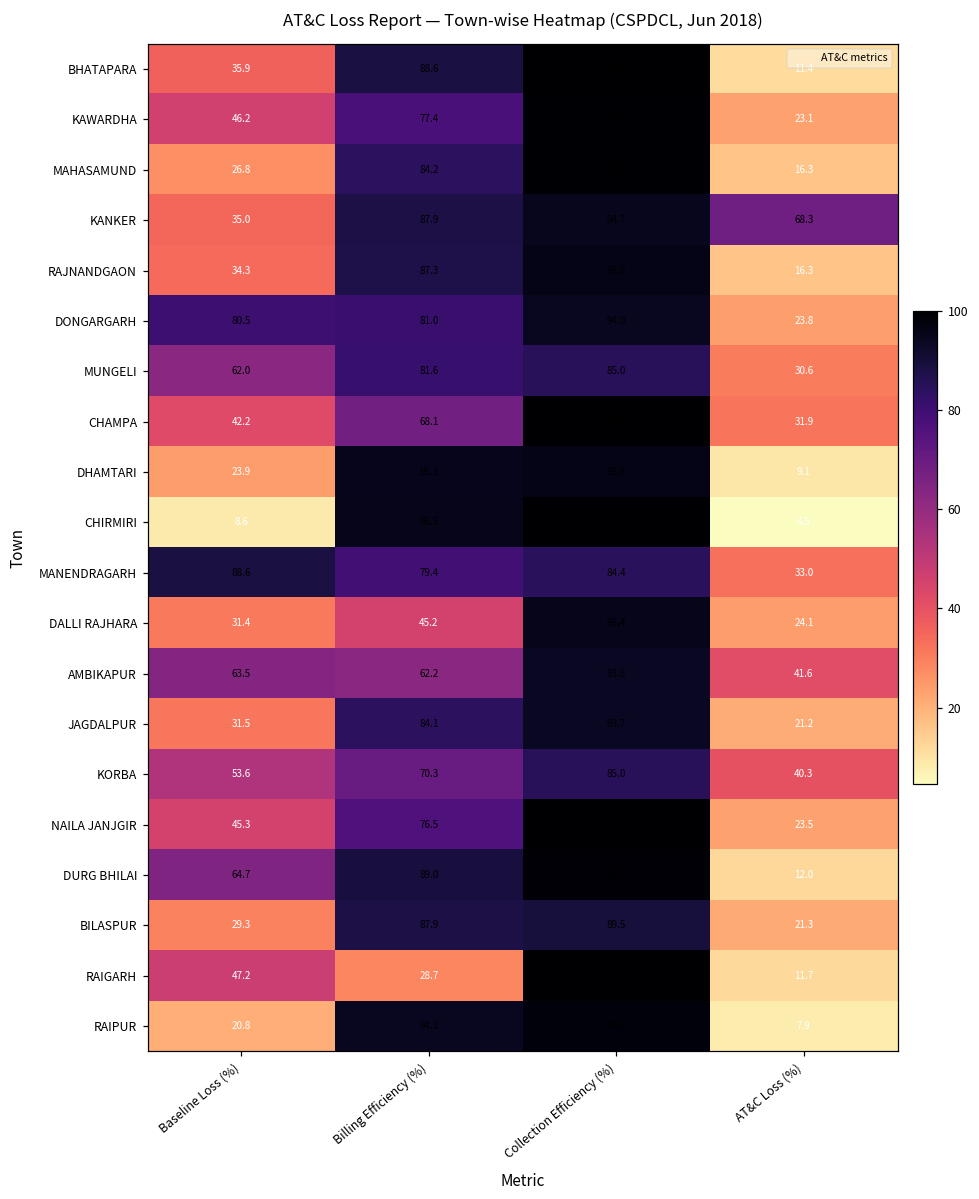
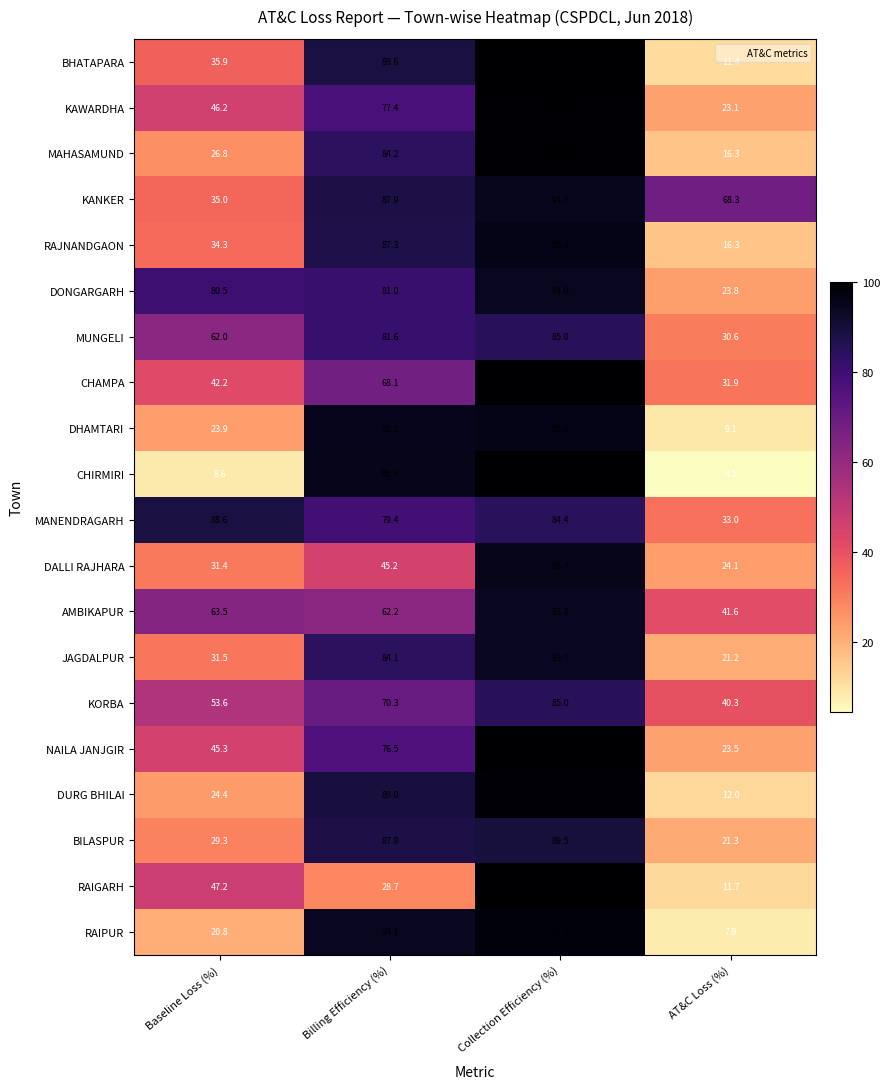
  {
    "BHATAPARA": {
      "Baseline Loss (%)": 35.9,
      "Billing Efficiency (%)": 88.6
    },
    "KAWARDHA": {
      "Baseline Loss (%)": 46.2,
      "Billing Efficiency (%)": 77.4,
      "AT&C Loss (%)": 23.1
    },
    "MAHASAMUND": {
      "Baseline Loss (%)": 26.8,
      "Billing Efficiency (%)": 84.2,
      "AT&C Loss (%)": 16.3
    },
    "KANKER": {
      "Baseline Loss (%)": 35.0,
      "Billing Efficiency (%)": 87.9,
      "AT&C Loss (%)": 68.3
    },
    "RAJNANDGAON": {
      "Baseline Loss (%)": 34.3,
      "Billing Efficiency (%)": 87.3,
      "AT&C Loss (%)": 16.3
    },
    "DONGARGARH": {
      "Baseline Loss (%)": 80.5,
      "Billing Efficiency (%)": 81.0,
      "AT&C Loss (%)": 23.8
    },
    "MUNGELI": {
      "Baseline Loss (%)": 62.0,
      "Billing Efficiency (%)": 81.6,
      "Collection Efficiency (%)": 85.0,
      "AT&C Loss (%)": 30.6
    },
    "CHAMPA": {
      "Baseline Loss (%)": 42.2,
      "Billing Efficiency (%)": 68.1,
      "AT&C Loss (%)": 31.9
    },
    "DHAMTARI": {
      "Baseline Loss (%)": 23.9,
      "AT&C Loss (%)": 9.1
    },
    "CHIRMIRI": {
      "Baseline Loss (%)": 8.6,
      "AT&C Loss (%)": 4.5
    },
    "MANENDRAGARH": {
      "Baseline Loss (%)": 88.6,
      "Billing Efficiency (%)": 79.4,
      "Collection Efficiency (%)": 84.4,
      "AT&C Loss (%)": 33.0
    },
    "DALLI RAJHARA": {
      "Baseline Loss (%)": 31.4,
      "Billing Efficiency (%)": 45.2,
      "AT&C Loss (%)": 24.1
    },
    "AMBIKAPUR": {
      "Baseline Loss (%)": 63.5,
      "Billing Efficiency (%)": 62.2,
      "AT&C Loss (%)": 41.6
    },
    "JAGDALPUR": {
      "Baseline Loss (%)": 31.5,
      "Billing Efficiency (%)": 84.1,
      "AT&C Loss (%)": 21.2
    },
    "KORBA": {
      "Baseline Loss (%)": 53.6,
      "Billing Efficiency (%)": 70.3,
      "Collection Efficiency (%)": 85.0,
      "AT&C Loss (%)": 40.3
    },
    "NAILA JANJGIR": {
      "Baseline Loss (%)": 45.3,
      "Billing Efficiency (%)": 76.5,
      "AT&C Loss (%)": 23.5
    },
    "DURG BHILAI": {
-     "Baseline Loss (%)": 64.7,
+     "Baseline Loss (%)": 24.4,
      "Billing Efficiency (%)": 89.0,
      "AT&C Loss (%)": 12.0
    },
    "BILASPUR": {
      "Baseline Loss (%)": 29.3,
      "Billing Efficiency (%)": 87.9,
      "Collection Efficiency (%)": 89.5,
      "AT&C Loss (%)": 21.3
    },
    "RAIGARH": {
      "Baseline Loss (%)": 47.2,
      "Billing Efficiency (%)": 28.7,
      "AT&C Loss (%)": 11.7
    },
    "RAIPUR": {
      "Baseline Loss (%)": 20.8,
      "AT&C Loss (%)": 7.9
    }
  }
